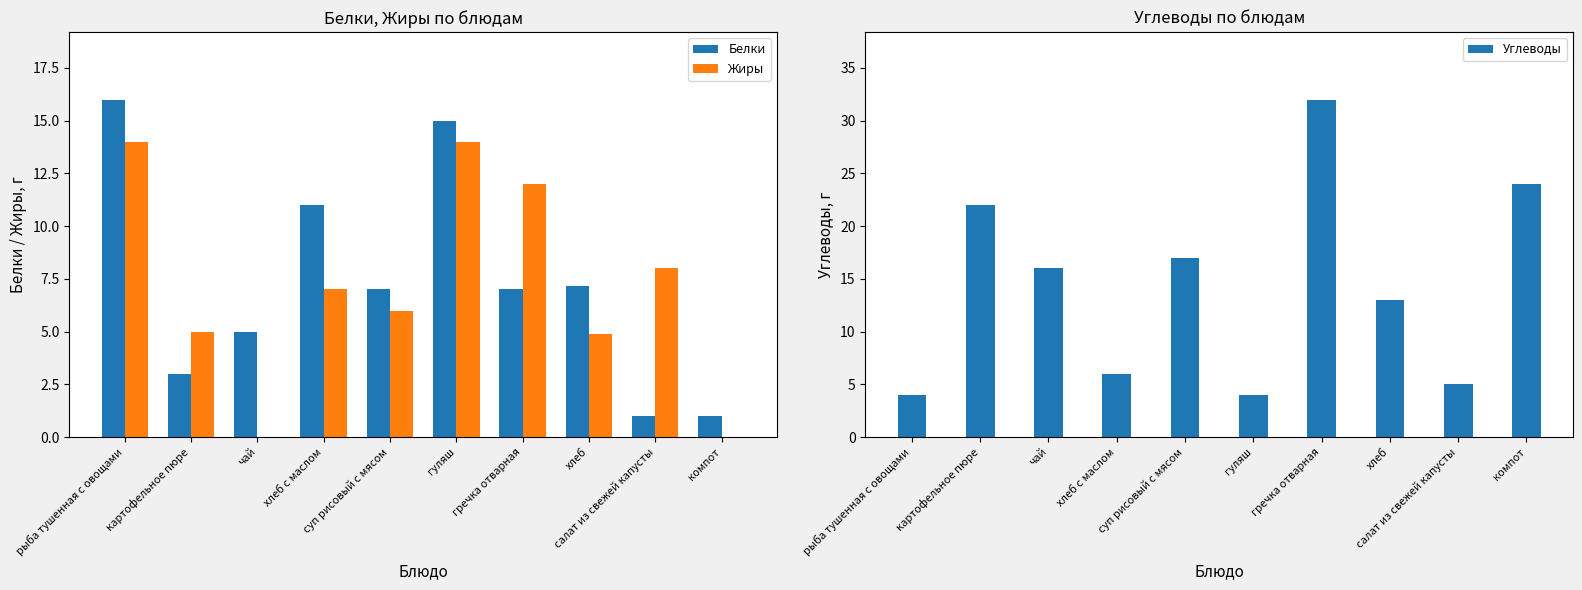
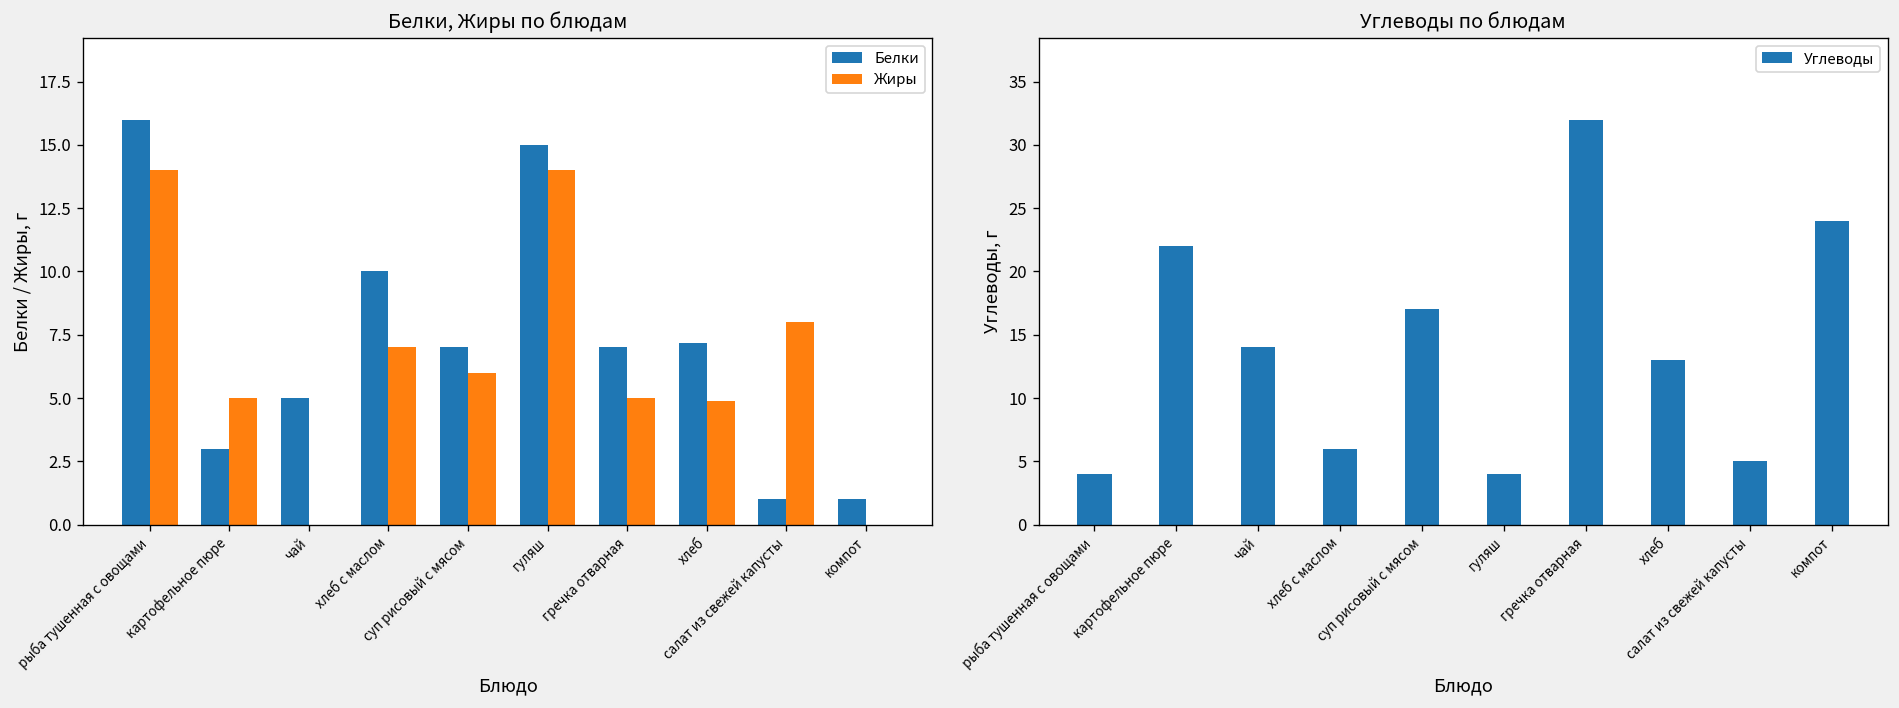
  {
    "Белки, Жиры по блюдам": {
      "Белки": {
        "рыба тушенная с овощами": 16,
        "картофельное пюре": 3,
        "чай": 5,
-       "хлеб с маслом": 11,
+       "хлеб с маслом": 10,
        "суп рисовый с мясом": 7,
        "гуляш": 15,
        "гречка отварная": 7,
        "хлеб": 7.2,
        "салат из свежей капусты": 1,
        "компот": 1
      },
      "Жиры": {
        "рыба тушенная с овощами": 14,
        "картофельное пюре": 5,
        "чай": 0,
        "хлеб с маслом": 7,
        "суп рисовый с мясом": 6,
        "гуляш": 14,
-       "гречка отварная": 12,
+       "гречка отварная": 5,
        "хлеб": 5,
        "салат из свежей капусты": 8,
        "компот": 0
      }
    },
    "Углеводы по блюдам": {
      "рыба тушенная с овощами": 4,
      "картофельное пюре": 22,
-     "чай": 16,
+     "чай": 14,
      "хлеб с маслом": 6,
      "суп рисовый с мясом": 17,
      "гуляш": 4,
      "гречка отварная": 32,
      "хлеб": 13,
      "салат из свежей капусты": 5,
      "компот": 24
    }
  }
